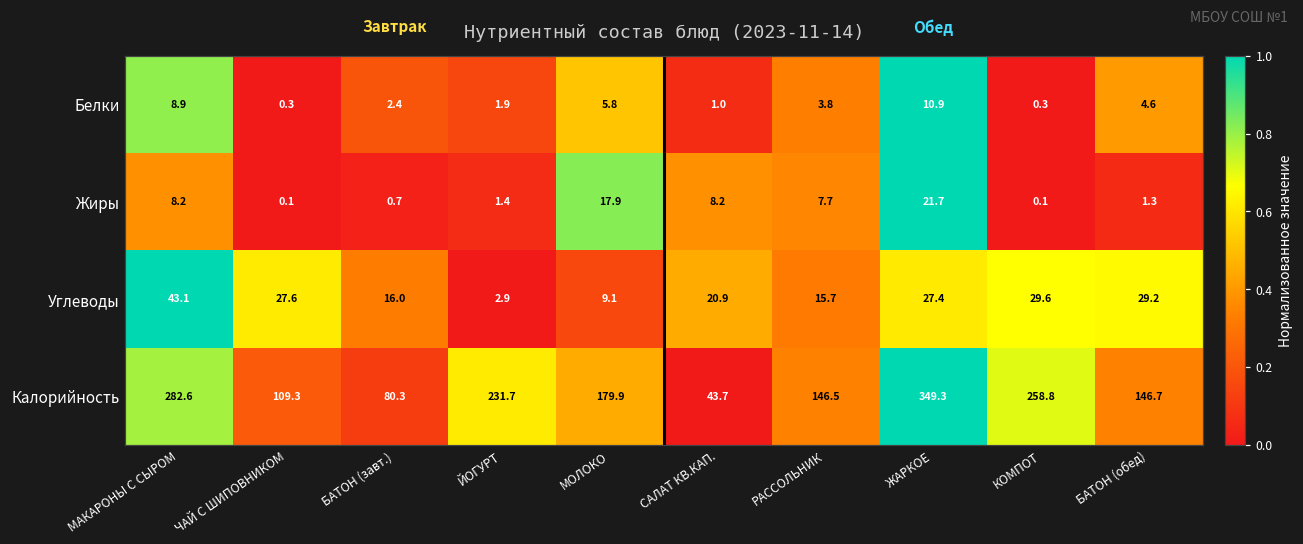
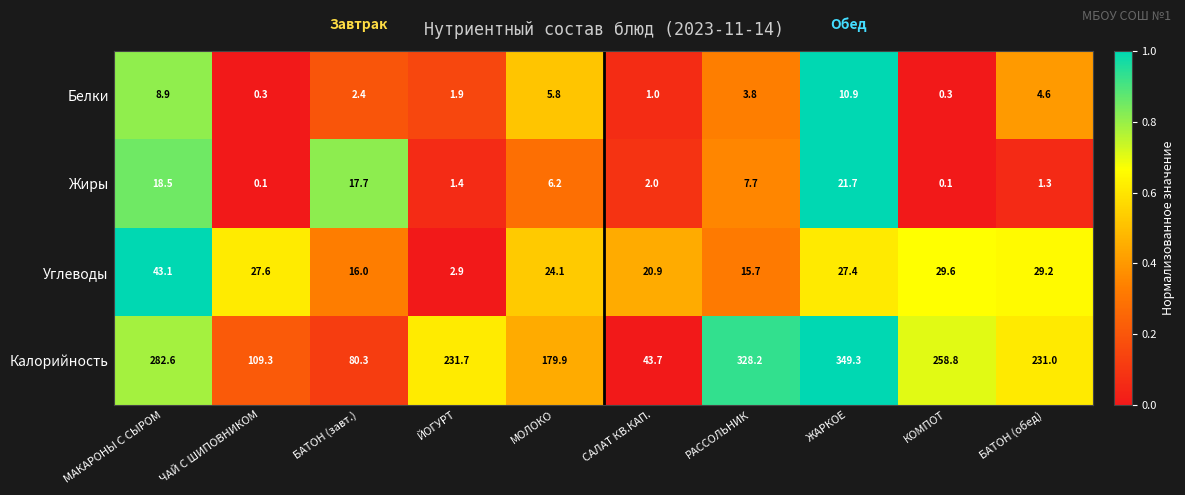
  {
    "Белки": {
      "МАКАРОНЫ С СЫРОМ": 8.9,
      "ЧАЙ С ШИПОВНИКОМ": 0.3,
      "БАТОН (завт.)": 2.4,
      "ЙОГУРТ": 1.9,
      "МОЛОКО": 5.8,
      "САЛАТ КВ.КАП.": 1.0,
      "РАССОЛЬНИК": 3.8,
      "ЖАРКОЕ": 10.9,
      "КОМПОТ": 0.3,
      "БАТОН (обед)": 4.6
    },
    "Жиры": {
-     "МАКАРОНЫ С СЫРОМ": 8.2,
+     "МАКАРОНЫ С СЫРОМ": 18.5,
      "ЧАЙ С ШИПОВНИКОМ": 0.1,
-     "БАТОН (завт.)": 0.7,
+     "БАТОН (завт.)": 17.7,
      "ЙОГУРТ": 1.4,
-     "МОЛОКО": 17.9,
-     "САЛАТ КВ.КАП.": 8.2,
+     "МОЛОКО": 6.2,
+     "САЛАТ КВ.КАП.": 2.0,
      "РАССОЛЬНИК": 7.7,
      "ЖАРКОЕ": 21.7,
      "КОМПОТ": 0.1,
      "БАТОН (обед)": 1.3
    },
    "Углеводы": {
      "МАКАРОНЫ С СЫРОМ": 43.1,
      "ЧАЙ С ШИПОВНИКОМ": 27.6,
      "БАТОН (завт.)": 16.0,
      "ЙОГУРТ": 2.9,
-     "МОЛОКО": 9.1,
+     "МОЛОКО": 24.1,
      "САЛАТ КВ.КАП.": 20.9,
      "РАССОЛЬНИК": 15.7,
      "ЖАРКОЕ": 27.4,
      "КОМПОТ": 29.6,
      "БАТОН (обед)": 29.2
    },
    "Калорийность": {
      "МАКАРОНЫ С СЫРОМ": 282.6,
      "ЧАЙ С ШИПОВНИКОМ": 109.3,
      "БАТОН (завт.)": 80.3,
      "ЙОГУРТ": 231.7,
      "МОЛОКО": 179.9,
      "САЛАТ КВ.КАП.": 43.7,
-     "РАССОЛЬНИК": 146.5,
+     "РАССОЛЬНИК": 328.2,
      "ЖАРКОЕ": 349.3,
      "КОМПОТ": 258.8,
-     "БАТОН (обед)": 146.7
+     "БАТОН (обед)": 231.0
    }
  }
